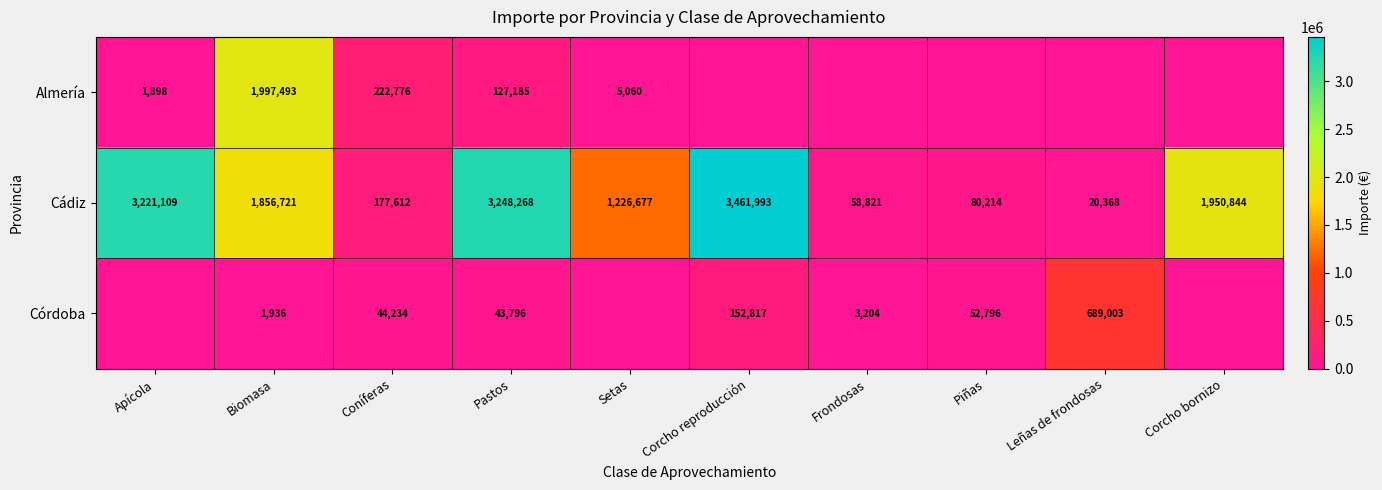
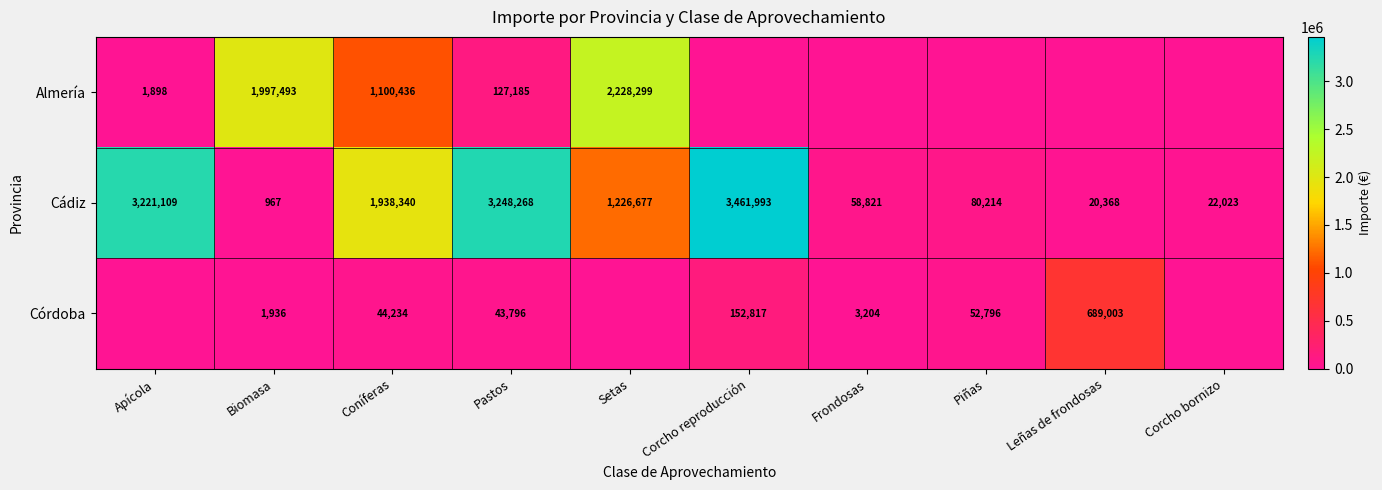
  {
    "Almería": {
      "Apícola": "1,898",
      "Biomasa": "1,997,493",
-     "Coníferas": "222,776",
+     "Coníferas": "1,100,436",
      "Pastos": "127,185",
-     "Setas": "5,060"
+     "Setas": "2,228,299"
    },
    "Cádiz": {
      "Apícola": "3,221,109",
-     "Biomasa": "1,856,721",
-     "Coníferas": "177,612",
+     "Biomasa": "967",
+     "Coníferas": "1,938,340",
      "Pastos": "3,248,268",
      "Setas": "1,226,677",
      "Corcho reproducción": "3,461,993",
      "Frondosas": "58,821",
      "Piñas": "80,214",
      "Leñas de frondosas": "20,368",
-     "Corcho bornizo": "1,950,844"
+     "Corcho bornizo": "22,023"
    },
    "Córdoba": {
      "Biomasa": "1,936",
      "Coníferas": "44,234",
      "Pastos": "43,796",
      "Corcho reproducción": "152,817",
      "Frondosas": "3,204",
      "Piñas": "52,796",
      "Leñas de frondosas": "689,003"
    }
  }
